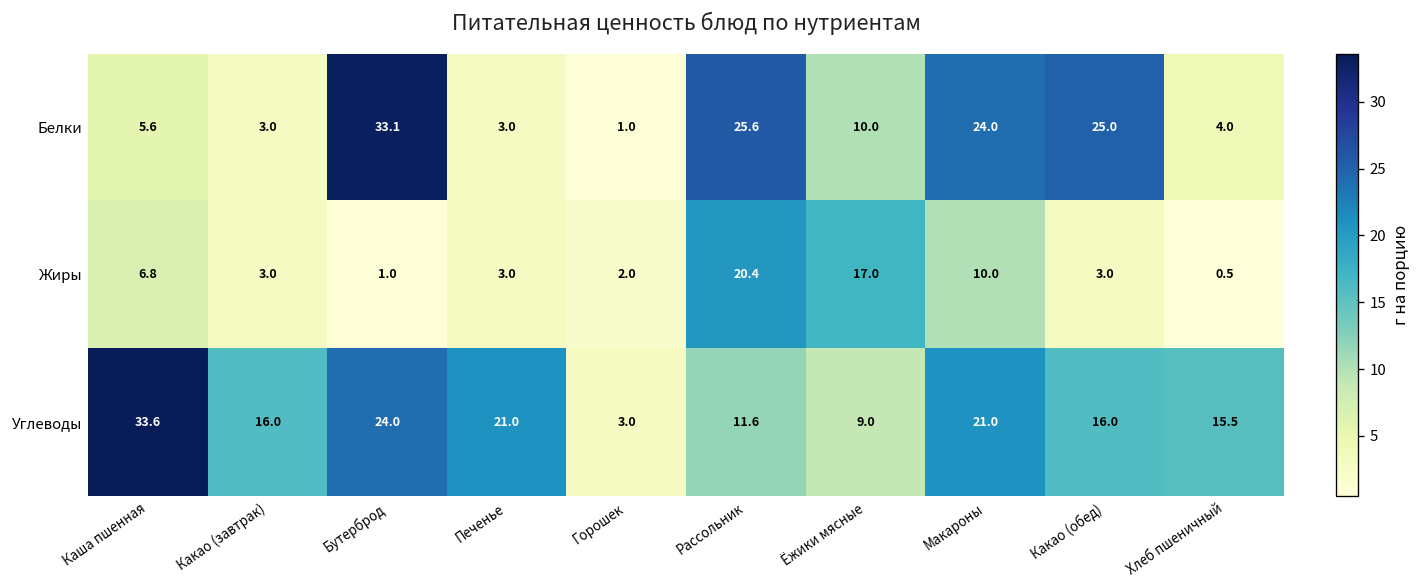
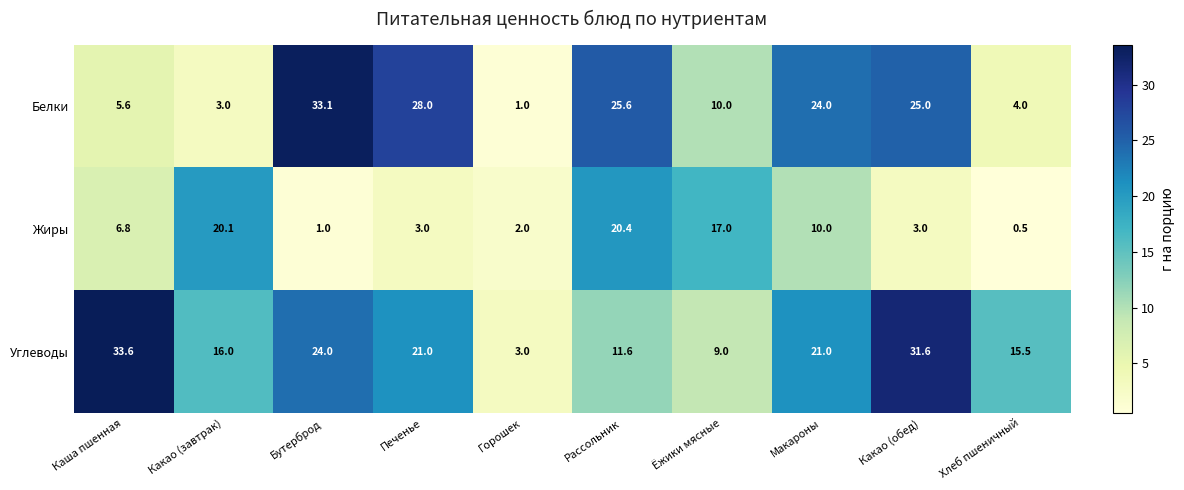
  {
    "Белки": {
      "Каша пшенная": 5.6,
      "Какао (завтрак)": 3.0,
      "Бутерброд": 33.1,
-     "Печенье": 3.0,
+     "Печенье": 28.0,
      "Горошек": 1.0,
      "Рассольник": 25.6,
      "Ёжики мясные": 10.0,
      "Макароны": 24.0,
      "Какао (обед)": 25.0,
      "Хлеб пшеничный": 4.0
    },
    "Жиры": {
      "Каша пшенная": 6.8,
-     "Какао (завтрак)": 3.0,
+     "Какао (завтрак)": 20.1,
      "Бутерброд": 1.0,
      "Печенье": 3.0,
      "Горошек": 2.0,
      "Рассольник": 20.4,
      "Ёжики мясные": 17.0,
      "Макароны": 10.0,
      "Какао (обед)": 3.0,
      "Хлеб пшеничный": 0.5
    },
    "Углеводы": {
      "Каша пшенная": 33.6,
      "Какао (завтрак)": 16.0,
      "Бутерброд": 24.0,
      "Печенье": 21.0,
      "Горошек": 3.0,
      "Рассольник": 11.6,
      "Ёжики мясные": 9.0,
      "Макароны": 21.0,
-     "Какао (обед)": 16.0,
+     "Какао (обед)": 31.6,
      "Хлеб пшеничный": 15.5
    }
  }
